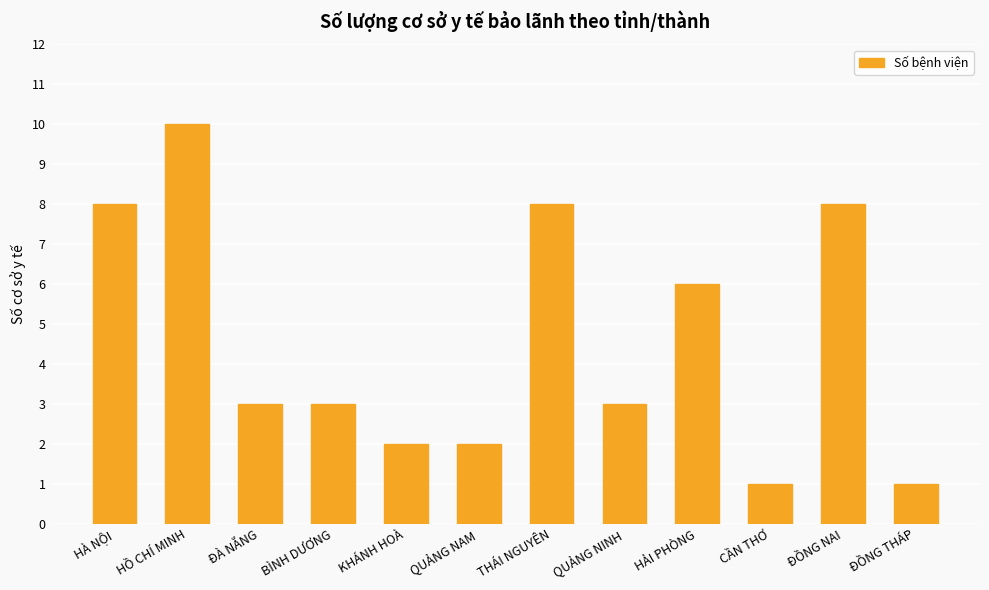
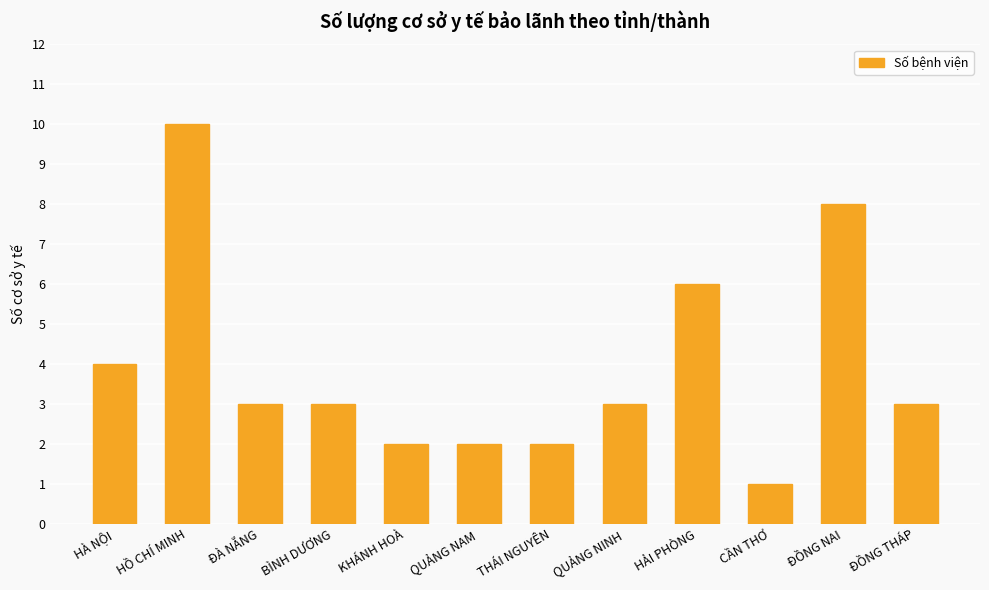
  {
-   "HÀ NỘI": 8,
+   "HÀ NỘI": 4,
    "HỒ CHÍ MINH": 10,
    "ĐÀ NẴNG": 3,
    "BÌNH DƯƠNG": 3,
    "KHÁNH HOÀ": 2,
    "QUẢNG NAM": 2,
-   "THÁI NGUYÊN": 8,
+   "THÁI NGUYÊN": 2,
    "QUẢNG NINH": 3,
    "HẢI PHÒNG": 6,
    "CẦN THƠ": 1,
    "ĐỒNG NAI": 8,
-   "ĐỒNG THÁP": 1
+   "ĐỒNG THÁP": 3
  }
